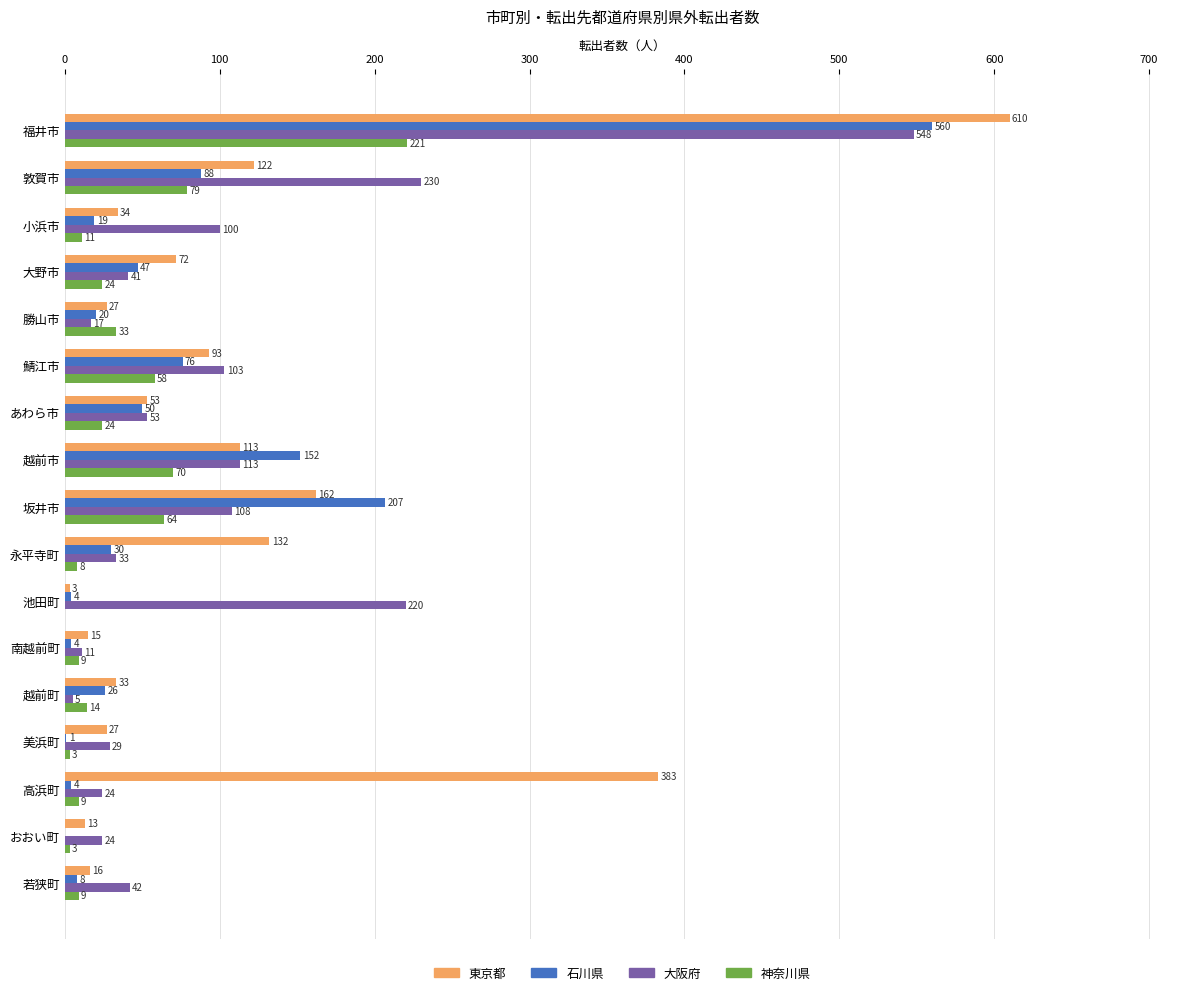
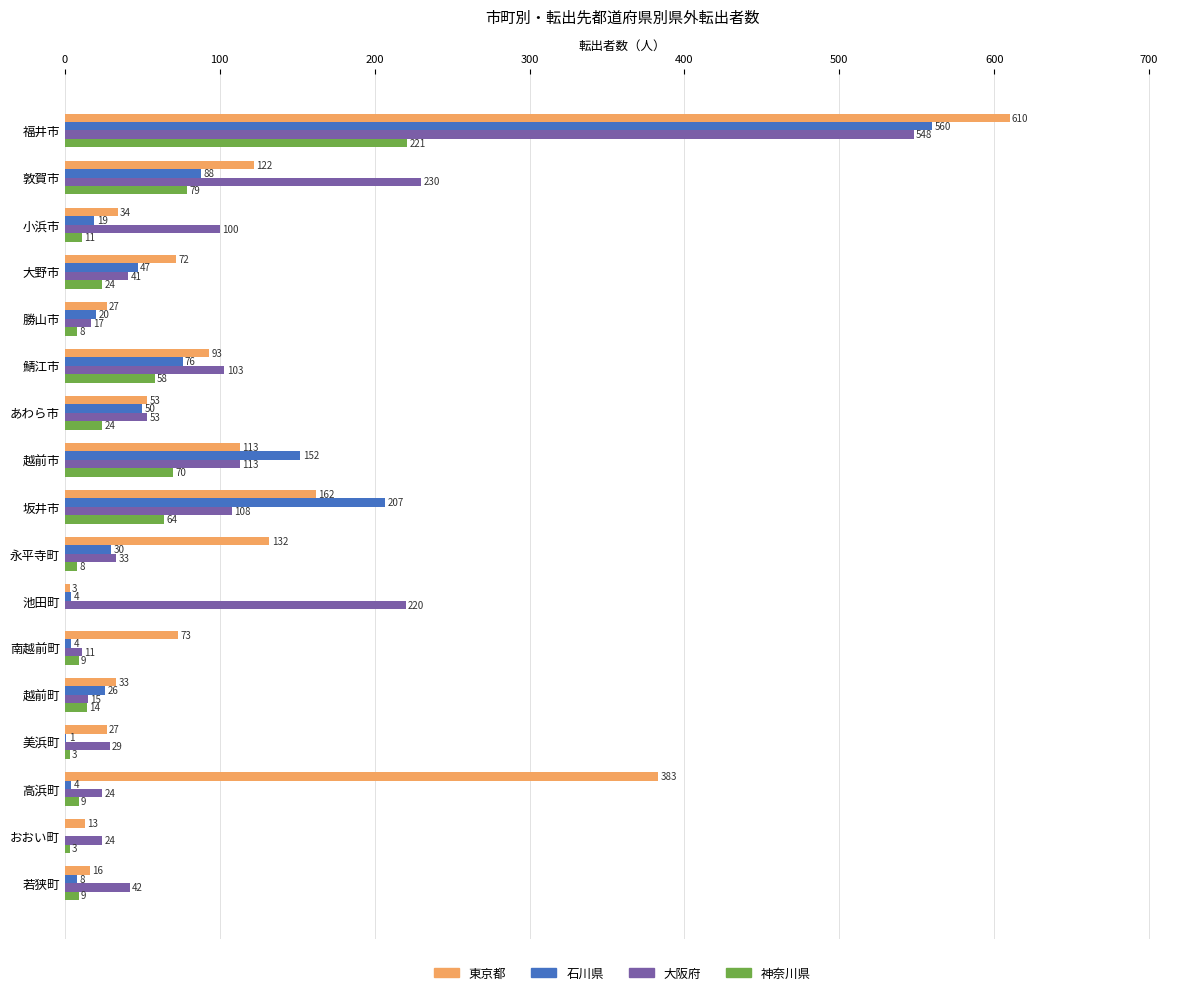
  {
    "東京都": {
      "福井市": 610,
      "敦賀市": 122,
      "小浜市": 34,
      "大野市": 72,
      "勝山市": 27,
      "鯖江市": 93,
      "あわら市": 53,
      "越前市": 113,
      "坂井市": 162,
      "永平寺町": 132,
      "池田町": 3,
-     "南越前町": 15,
+     "南越前町": 73,
      "越前町": 33,
      "美浜町": 27,
      "高浜町": 383,
      "おおい町": 13,
      "若狭町": 16
    },
    "石川県": {
      "福井市": 560,
      "敦賀市": 88,
      "小浜市": 19,
      "大野市": 47,
      "勝山市": 20,
      "鯖江市": 76,
      "あわら市": 50,
      "越前市": 152,
      "坂井市": 207,
      "永平寺町": 30,
      "池田町": 4,
      "南越前町": 4,
      "越前町": 26,
      "美浜町": 1,
      "高浜町": 4,
      "若狭町": 8
    },
    "大阪府": {
      "福井市": 548,
      "敦賀市": 230,
      "小浜市": 100,
      "大野市": 41,
      "勝山市": 17,
      "鯖江市": 103,
      "あわら市": 53,
      "越前市": 113,
      "坂井市": 108,
      "永平寺町": 33,
      "池田町": 220,
      "南越前町": 11,
-     "越前町": 5,
+     "越前町": 15,
      "美浜町": 29,
      "高浜町": 24,
      "おおい町": 24,
      "若狭町": 42
    },
    "神奈川県": {
      "福井市": 221,
      "敦賀市": 79,
      "小浜市": 11,
      "大野市": 24,
-     "勝山市": 33,
+     "勝山市": 8,
      "鯖江市": 58,
      "あわら市": 24,
      "越前市": 70,
      "坂井市": 64,
      "永平寺町": 8,
      "南越前町": 9,
      "越前町": 14,
      "美浜町": 3,
      "高浜町": 9,
      "おおい町": 3,
      "若狭町": 9
    }
  }
